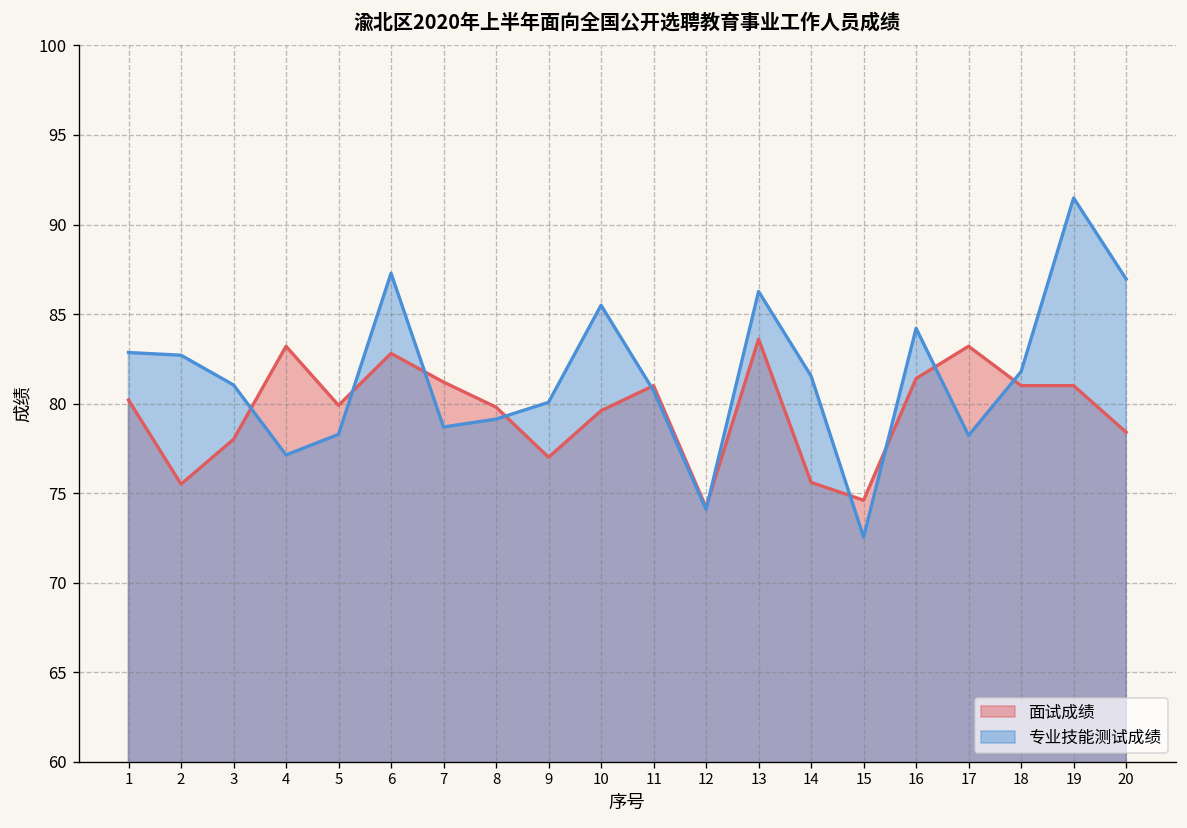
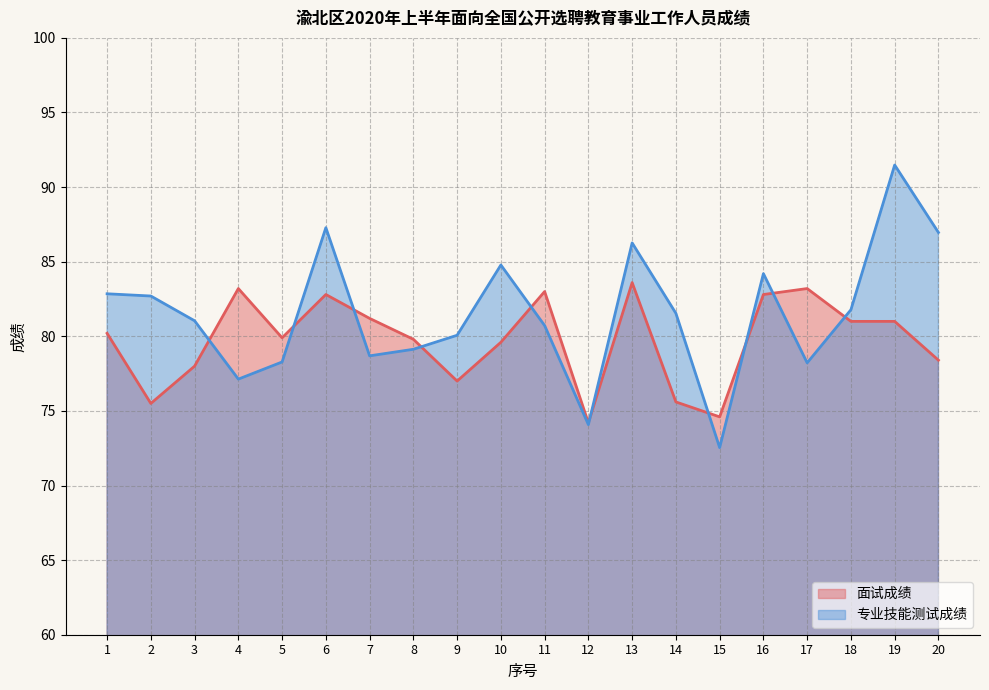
  {
    "面试成绩": {
      "1": 80.2,
      "2": 75.5,
      "3": 78.0,
      "4": 83.2,
      "5": 79.9,
      "6": 82.8,
      "7": 81.2,
      "8": 79.8,
      "9": 77.0,
      "10": 79.6,
-     "11": 81,
+     "11": 83,
      "13": 83.6,
      "14": 75.6,
      "15": 74.6,
-     "16": 81.4,
+     "16": 82.8,
      "17": 83.2,
      "18": 81.0,
      "19": 81.0,
      "20": 78.4
    },
    "专业技能测试成绩": {
      "1": 82.9,
      "2": 82.7,
      "3": 81.0,
      "4": 77.1,
      "5": 78.3,
      "6": 87.3,
      "7": 78.7,
      "8": 79.1,
      "9": 80.1,
-     "10": 85.5,
+     "10": 84.8,
      "11": 80.7,
      "13": 86.3,
      "14": 81.5,
      "15": 72.5,
      "16": 84.2,
      "17": 78.2,
      "18": 81.8,
      "19": 91.5,
      "20": 87.0
    }
  }
